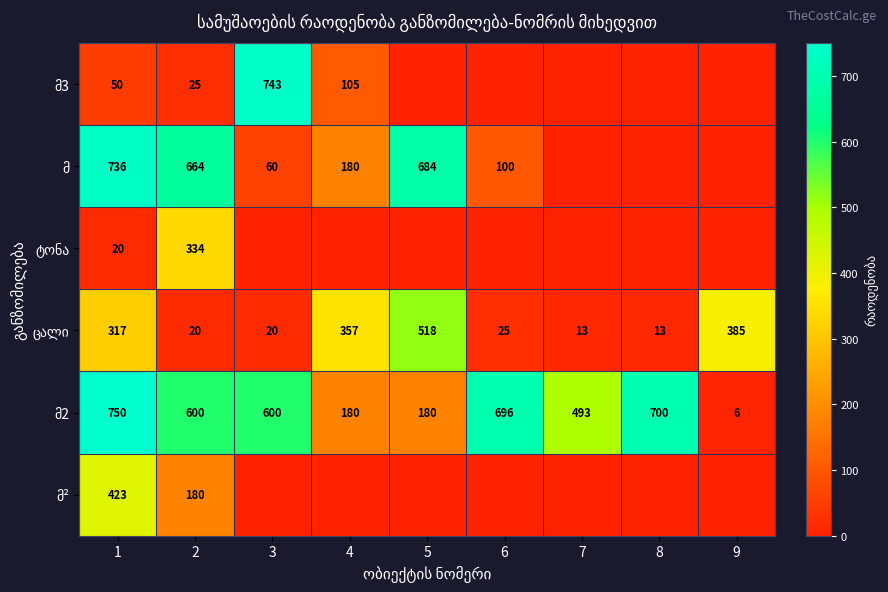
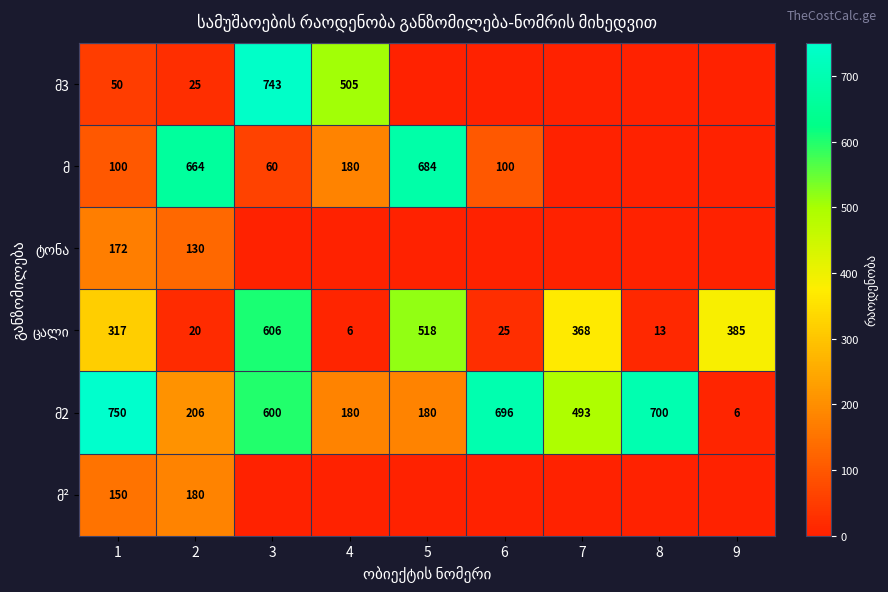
  {
    "მ3": {
      "1": 50,
      "2": 25,
      "3": 743,
-     "4": 105
+     "4": 505
    },
    "მ": {
-     "1": 736,
+     "1": 100,
      "2": 664,
      "3": 60,
      "4": 180,
      "5": 684,
      "6": 100
    },
    "ტონა": {
-     "1": 20,
-     "2": 334
+     "1": 172,
+     "2": 130
    },
    "ცალი": {
      "1": 317,
      "2": 20,
-     "3": 20,
-     "4": 357,
+     "3": 606,
+     "4": 6,
      "5": 518,
      "6": 25,
-     "7": 13,
+     "7": 368,
      "8": 13,
      "9": 385
    },
    "მ2": {
      "1": 750,
-     "2": 600,
+     "2": 206,
      "3": 600,
      "4": 180,
      "5": 180,
      "6": 696,
      "7": 493,
      "8": 700,
      "9": 6
    },
    "მ²": {
-     "1": 423,
+     "1": 150,
      "2": 180
    }
  }
